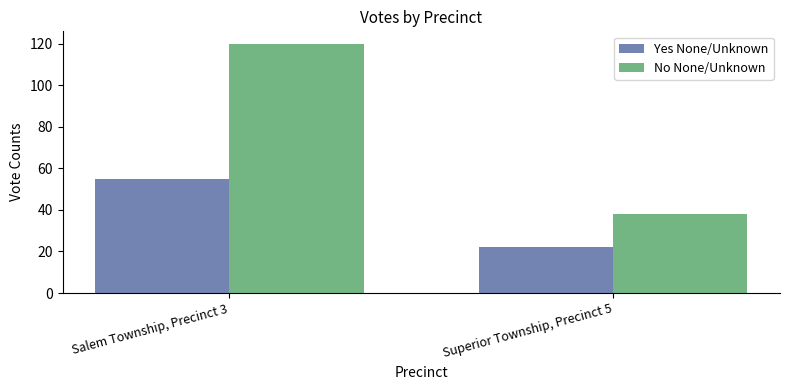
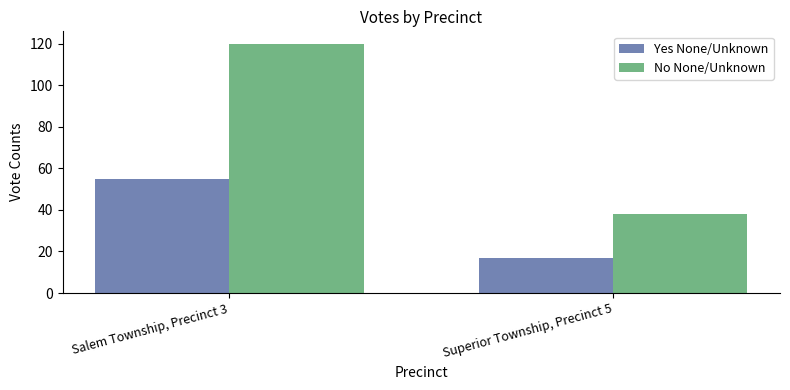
  {
    "Yes None/Unknown": {
      "Salem Township, Precinct 3": 55,
-     "Superior Township, Precinct 5": 22
+     "Superior Township, Precinct 5": 17
    },
    "No None/Unknown": {
      "Salem Township, Precinct 3": 120,
      "Superior Township, Precinct 5": 38
    }
  }
